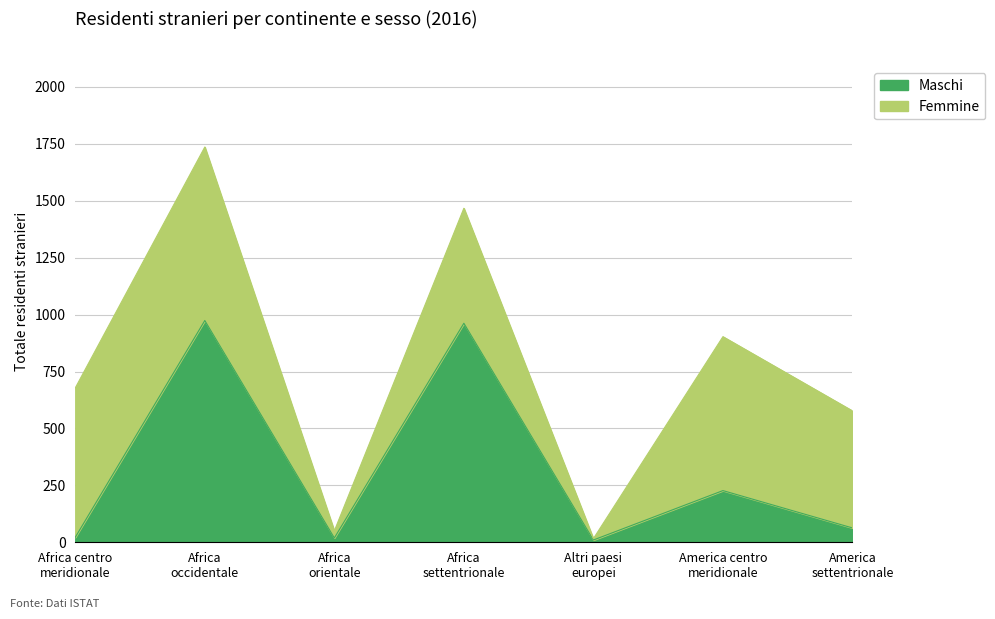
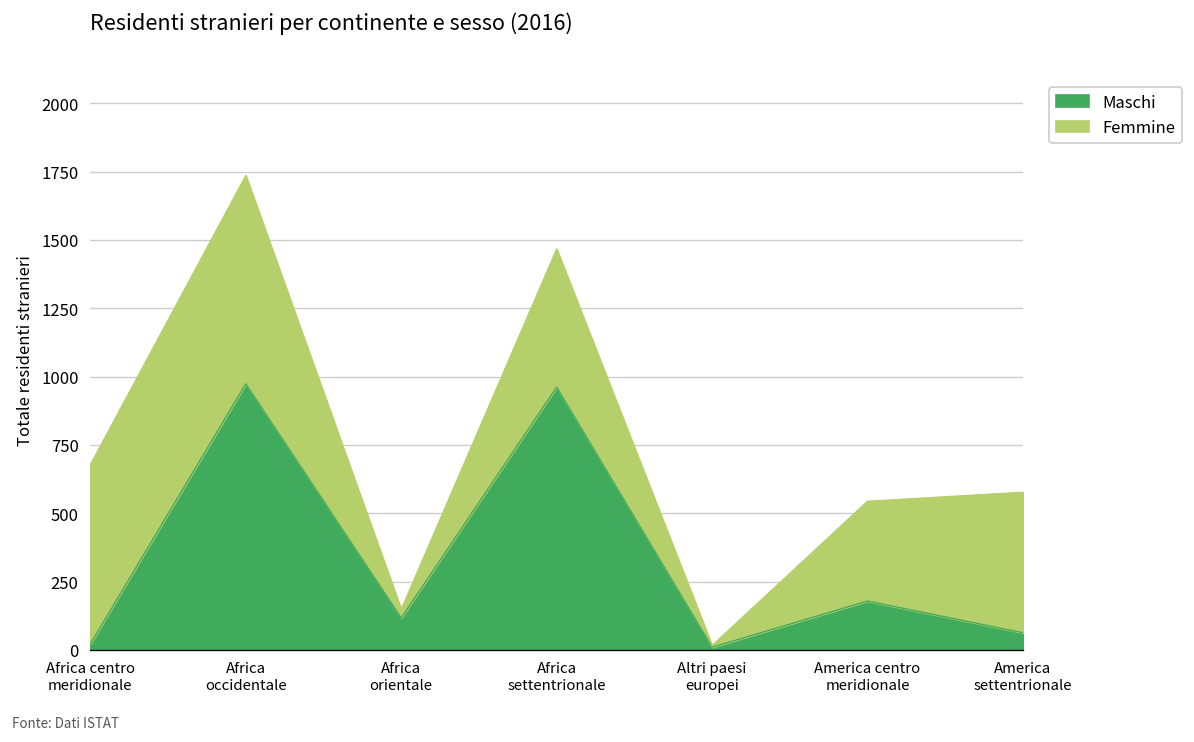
  {
    "Maschi": {
      "Africa centro meridionale": 20,
      "Africa occidentale": 970,
-     "Africa orientale": 20,
+     "Africa orientale": 120,
      "Africa settentrionale": 960,
-     "America centro meridionale": 230,
+     "America centro meridionale": 180,
      "America settentrionale": 60
    },
    "Femmine": {
      "Africa centro meridionale": 660,
      "Africa occidentale": 760,
      "Africa orientale": 30,
      "Africa settentrionale": 510,
-     "America centro meridionale": 680,
+     "America centro meridionale": 370,
      "America settentrionale": 510
    }
  }
